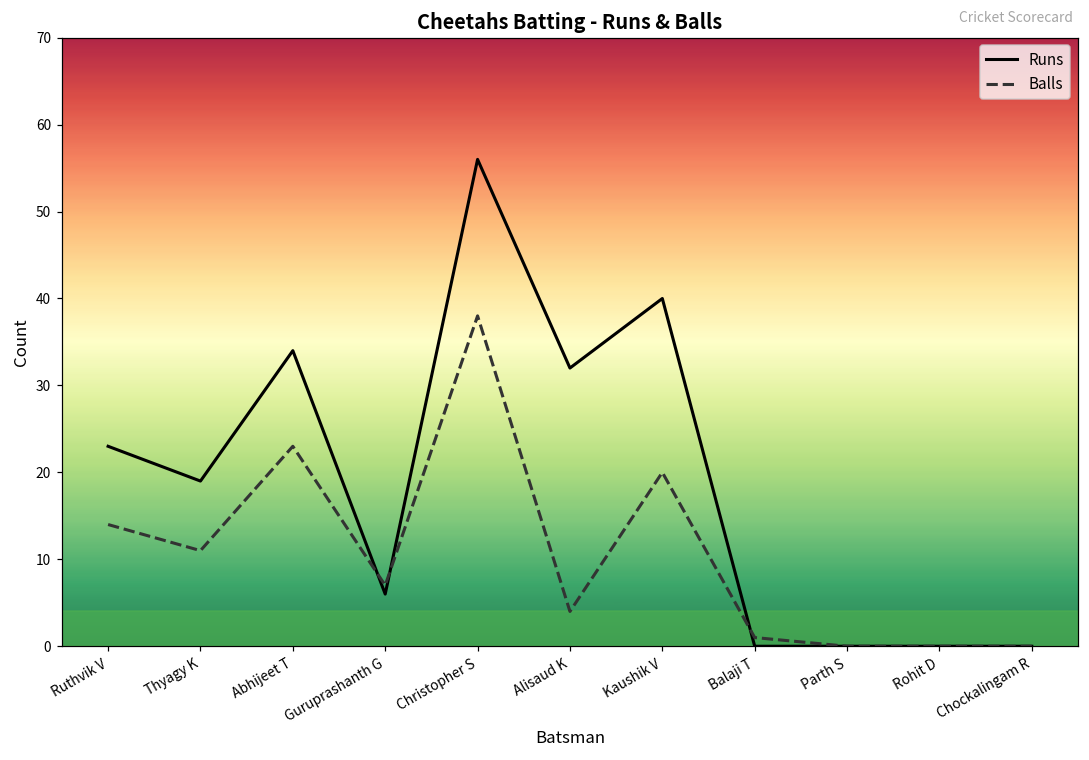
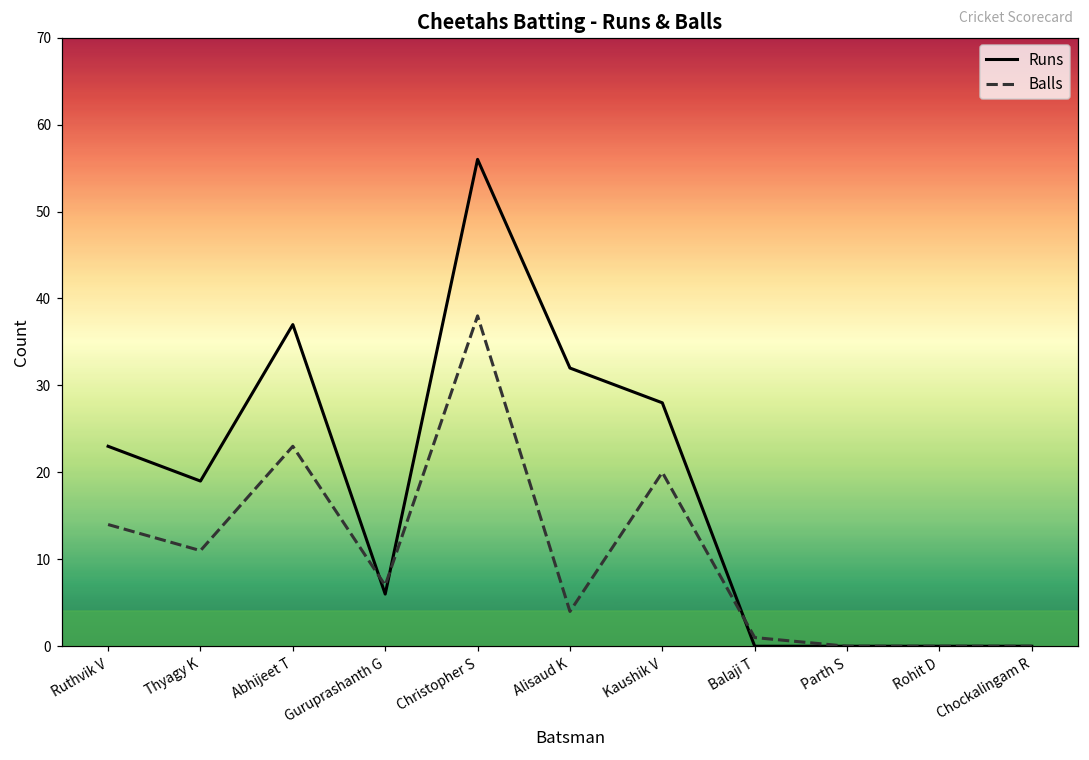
  {
    "Runs": {
      "Ruthvik V": 23,
      "Thyagy K": 19,
-     "Abhijeet T": 34,
+     "Abhijeet T": 37,
      "Guruprashanth G": 6,
      "Christopher S": 56,
      "Alisaud K": 32,
-     "Kaushik V": 40
+     "Kaushik V": 28
    },
    "Balls": {
      "Ruthvik V": 14,
      "Thyagy K": 11,
      "Abhijeet T": 23,
      "Guruprashanth G": 7,
      "Christopher S": 38,
      "Kaushik V": 20
    }
  }
